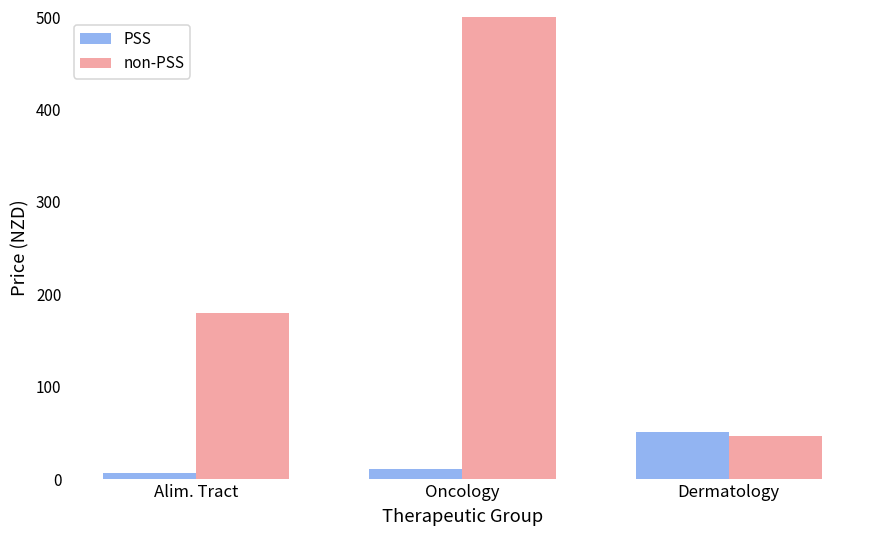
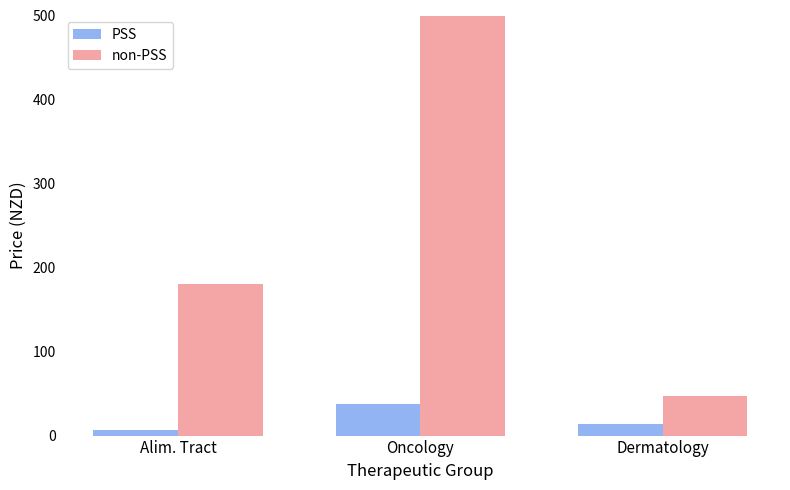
  {
    "PSS": {
      "Alim. Tract": 10,
-     "Oncology": 10,
-     "Dermatology": 50
+     "Oncology": 40,
+     "Dermatology": 10
    },
    "non-PSS": {
      "Alim. Tract": 180,
      "Dermatology": 50
    }
  }
